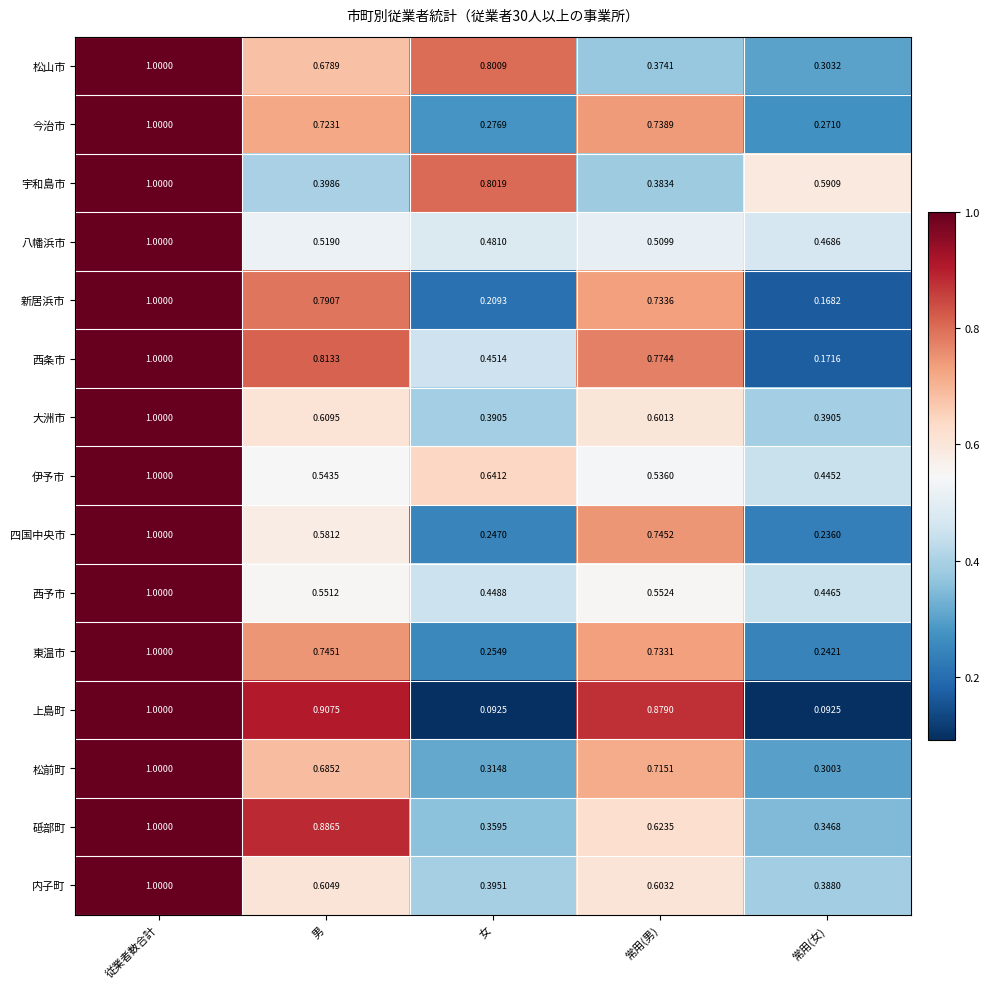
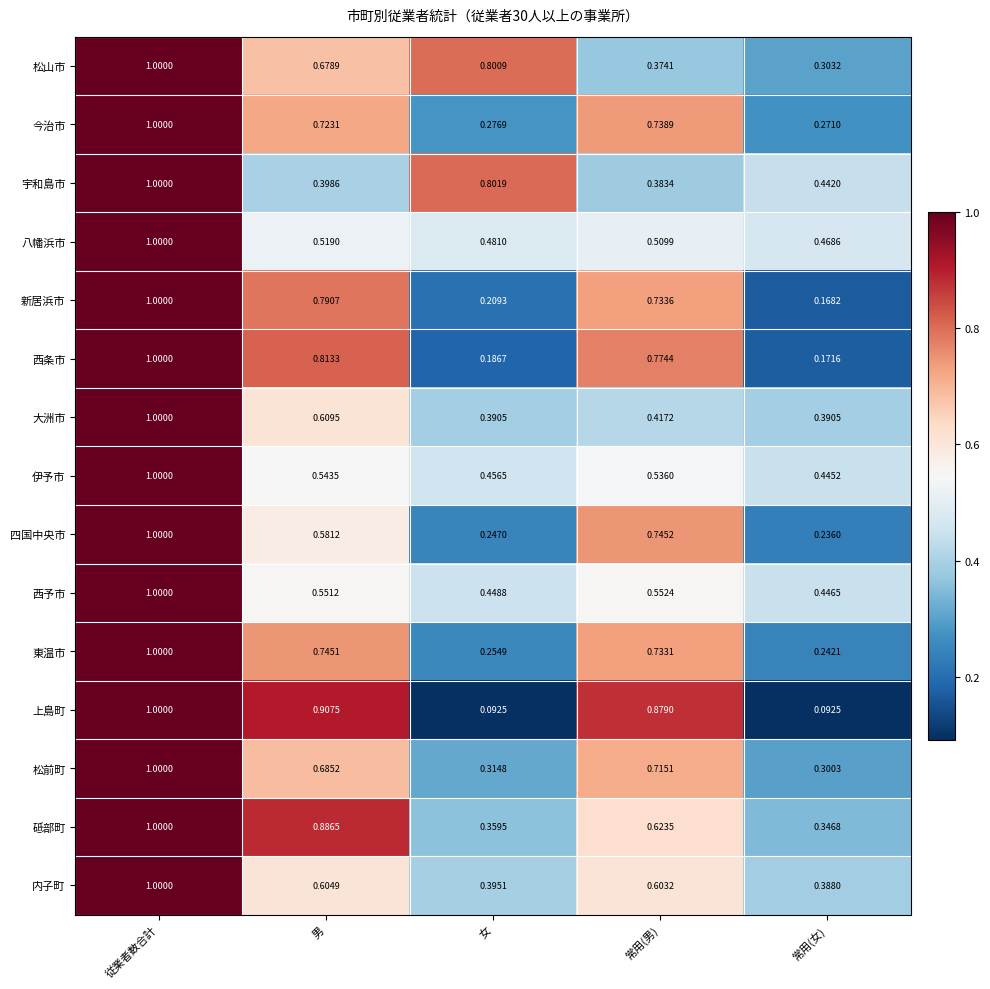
  {
    "松山市": {
      "従業者数合計": 1.0000,
      "男": 0.6789,
      "女": 0.8009,
      "常用(男)": 0.3741,
      "常用(女)": 0.3032
    },
    "今治市": {
      "従業者数合計": 1.0000,
      "男": 0.7231,
      "女": 0.2769,
      "常用(男)": 0.7389,
      "常用(女)": 0.2710
    },
    "宇和島市": {
      "従業者数合計": 1.0000,
      "男": 0.3986,
      "女": 0.8019,
      "常用(男)": 0.3834,
-     "常用(女)": 0.5909
+     "常用(女)": 0.4420
    },
    "八幡浜市": {
      "従業者数合計": 1.0000,
      "男": 0.5190,
      "女": 0.4810,
      "常用(男)": 0.5099,
      "常用(女)": 0.4686
    },
    "新居浜市": {
      "従業者数合計": 1.0000,
      "男": 0.7907,
      "女": 0.2093,
      "常用(男)": 0.7336,
      "常用(女)": 0.1682
    },
    "西条市": {
      "従業者数合計": 1.0000,
      "男": 0.8133,
-     "女": 0.4514,
+     "女": 0.1867,
      "常用(男)": 0.7744,
      "常用(女)": 0.1716
    },
    "大洲市": {
      "従業者数合計": 1.0000,
      "男": 0.6095,
      "女": 0.3905,
-     "常用(男)": 0.6013,
+     "常用(男)": 0.4172,
      "常用(女)": 0.3905
    },
    "伊予市": {
      "従業者数合計": 1.0000,
      "男": 0.5435,
-     "女": 0.6412,
+     "女": 0.4565,
      "常用(男)": 0.5360,
      "常用(女)": 0.4452
    },
    "四国中央市": {
      "従業者数合計": 1.0000,
      "男": 0.5812,
      "女": 0.2470,
      "常用(男)": 0.7452,
      "常用(女)": 0.2360
    },
    "西予市": {
      "従業者数合計": 1.0000,
      "男": 0.5512,
      "女": 0.4488,
      "常用(男)": 0.5524,
      "常用(女)": 0.4465
    },
    "東温市": {
      "従業者数合計": 1.0000,
      "男": 0.7451,
      "女": 0.2549,
      "常用(男)": 0.7331,
      "常用(女)": 0.2421
    },
    "上島町": {
      "従業者数合計": 1.0000,
      "男": 0.9075,
      "女": 0.0925,
      "常用(男)": 0.8790,
      "常用(女)": 0.0925
    },
    "松前町": {
      "従業者数合計": 1.0000,
      "男": 0.6852,
      "女": 0.3148,
      "常用(男)": 0.7151,
      "常用(女)": 0.3003
    },
    "砥部町": {
      "従業者数合計": 1.0000,
      "男": 0.8865,
      "女": 0.3595,
      "常用(男)": 0.6235,
      "常用(女)": 0.3468
    },
    "内子町": {
      "従業者数合計": 1.0000,
      "男": 0.6049,
      "女": 0.3951,
      "常用(男)": 0.6032,
      "常用(女)": 0.3880
    }
  }
